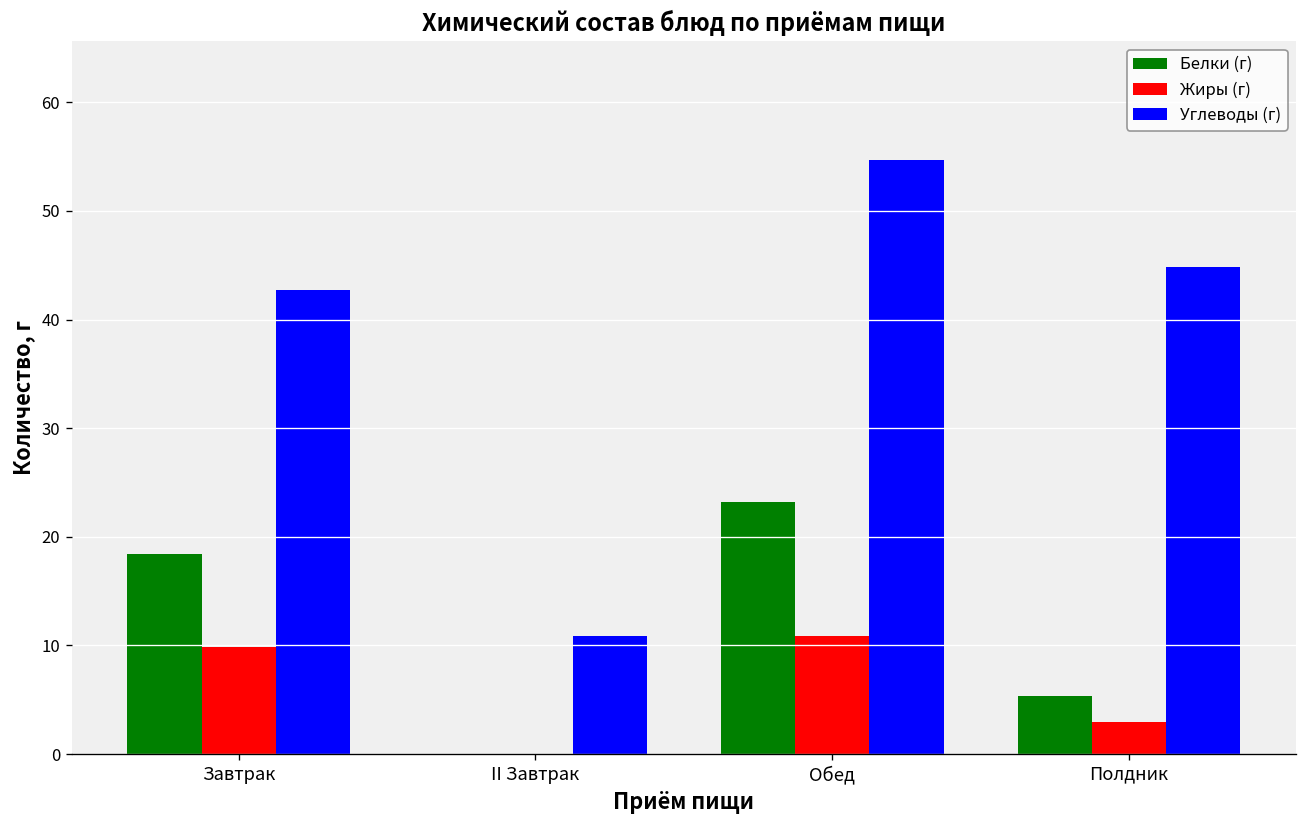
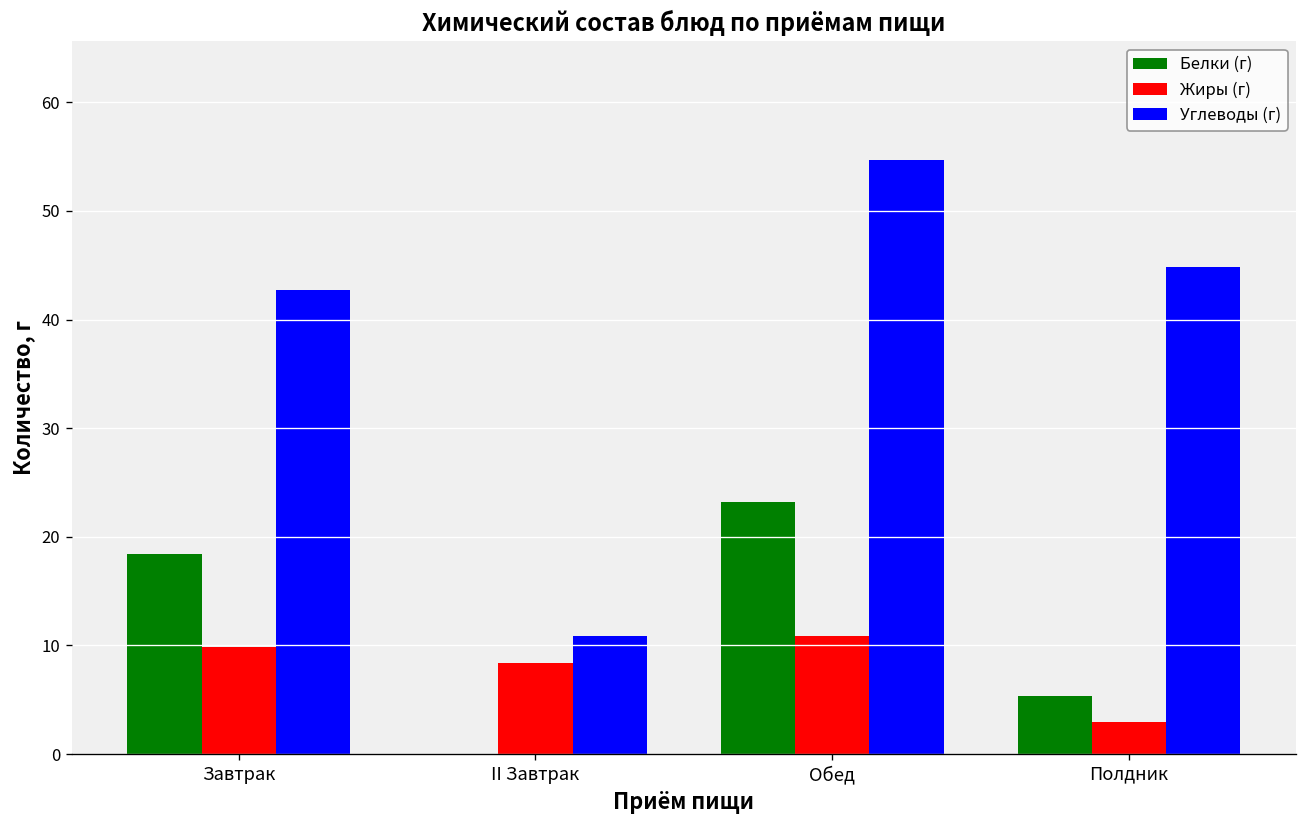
  {
    "Белки (г)": {
      "Завтрак": 18,
      "II Завтрак": 0,
      "Обед": 23,
      "Полдник": 5
    },
    "Жиры (г)": {
      "Завтрак": 10,
-     "II Завтрак": 0,
+     "II Завтрак": 8,
      "Обед": 11,
      "Полдник": 3
    },
    "Углеводы (г)": {
      "Завтрак": 43,
      "II Завтрак": 11,
      "Обед": 55,
      "Полдник": 45
    }
  }
